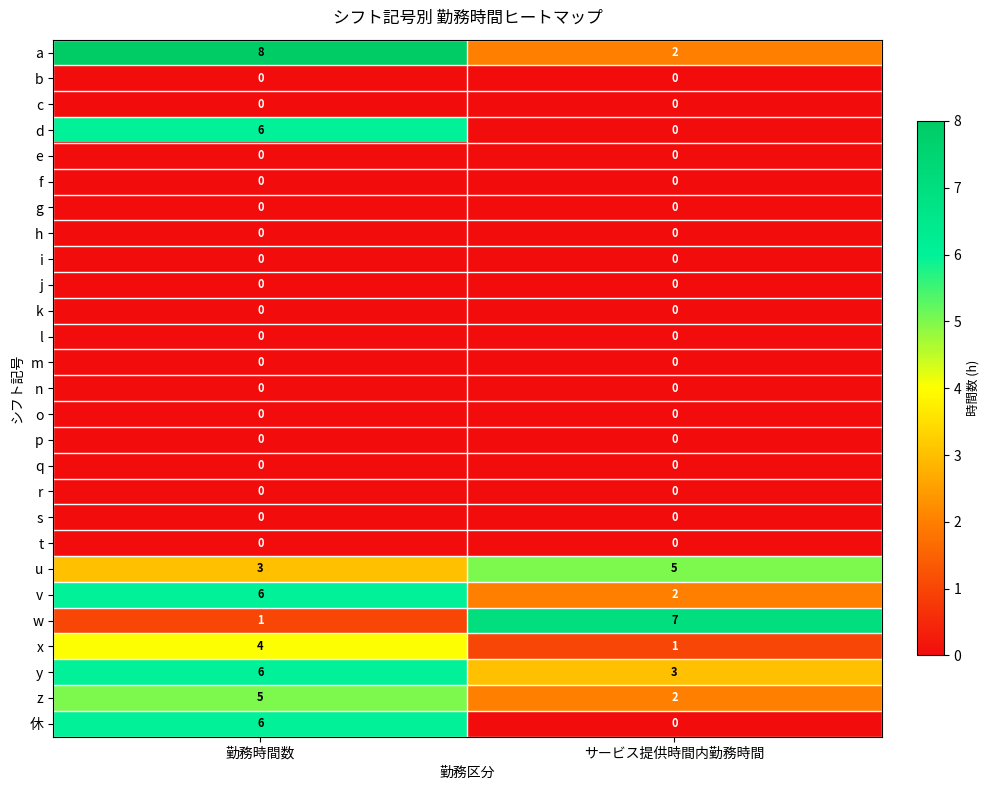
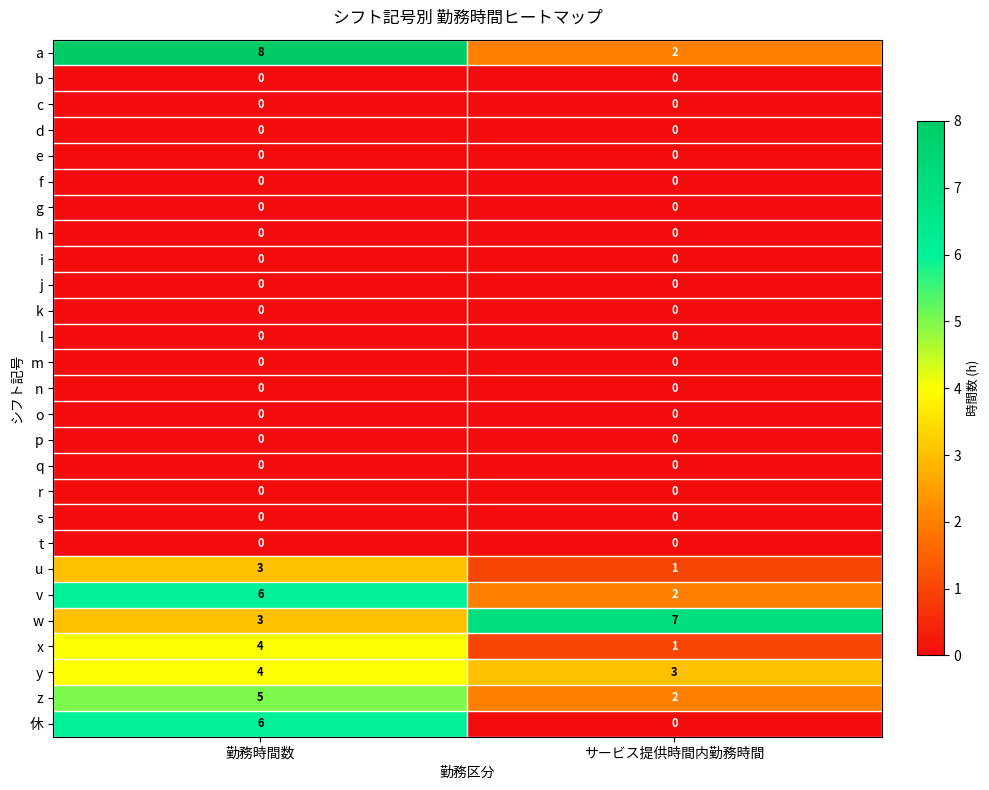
  {
    "a": {
      "勤務時間数": 8,
      "サービス提供時間内勤務時間": 2
    },
    "b": {
      "勤務時間数": 0,
      "サービス提供時間内勤務時間": 0
    },
    "c": {
      "勤務時間数": 0,
      "サービス提供時間内勤務時間": 0
    },
    "d": {
-     "勤務時間数": 6,
+     "勤務時間数": 0,
      "サービス提供時間内勤務時間": 0
    },
    "e": {
      "勤務時間数": 0,
      "サービス提供時間内勤務時間": 0
    },
    "f": {
      "勤務時間数": 0,
      "サービス提供時間内勤務時間": 0
    },
    "g": {
      "勤務時間数": 0,
      "サービス提供時間内勤務時間": 0
    },
    "h": {
      "勤務時間数": 0,
      "サービス提供時間内勤務時間": 0
    },
    "i": {
      "勤務時間数": 0,
      "サービス提供時間内勤務時間": 0
    },
    "j": {
      "勤務時間数": 0,
      "サービス提供時間内勤務時間": 0
    },
    "k": {
      "勤務時間数": 0,
      "サービス提供時間内勤務時間": 0
    },
    "l": {
      "勤務時間数": 0,
      "サービス提供時間内勤務時間": 0
    },
    "m": {
      "勤務時間数": 0,
      "サービス提供時間内勤務時間": 0
    },
    "n": {
      "勤務時間数": 0,
      "サービス提供時間内勤務時間": 0
    },
    "o": {
      "勤務時間数": 0,
      "サービス提供時間内勤務時間": 0
    },
    "p": {
      "勤務時間数": 0,
      "サービス提供時間内勤務時間": 0
    },
    "q": {
      "勤務時間数": 0,
      "サービス提供時間内勤務時間": 0
    },
    "r": {
      "勤務時間数": 0,
      "サービス提供時間内勤務時間": 0
    },
    "s": {
      "勤務時間数": 0,
      "サービス提供時間内勤務時間": 0
    },
    "t": {
      "勤務時間数": 0,
      "サービス提供時間内勤務時間": 0
    },
    "u": {
      "勤務時間数": 3,
-     "サービス提供時間内勤務時間": 5
+     "サービス提供時間内勤務時間": 1
    },
    "v": {
      "勤務時間数": 6,
      "サービス提供時間内勤務時間": 2
    },
    "w": {
-     "勤務時間数": 1,
+     "勤務時間数": 3,
      "サービス提供時間内勤務時間": 7
    },
    "x": {
      "勤務時間数": 4,
      "サービス提供時間内勤務時間": 1
    },
    "y": {
-     "勤務時間数": 6,
+     "勤務時間数": 4,
      "サービス提供時間内勤務時間": 3
    },
    "z": {
      "勤務時間数": 5,
      "サービス提供時間内勤務時間": 2
    },
    "休": {
      "勤務時間数": 6,
      "サービス提供時間内勤務時間": 0
    }
  }
